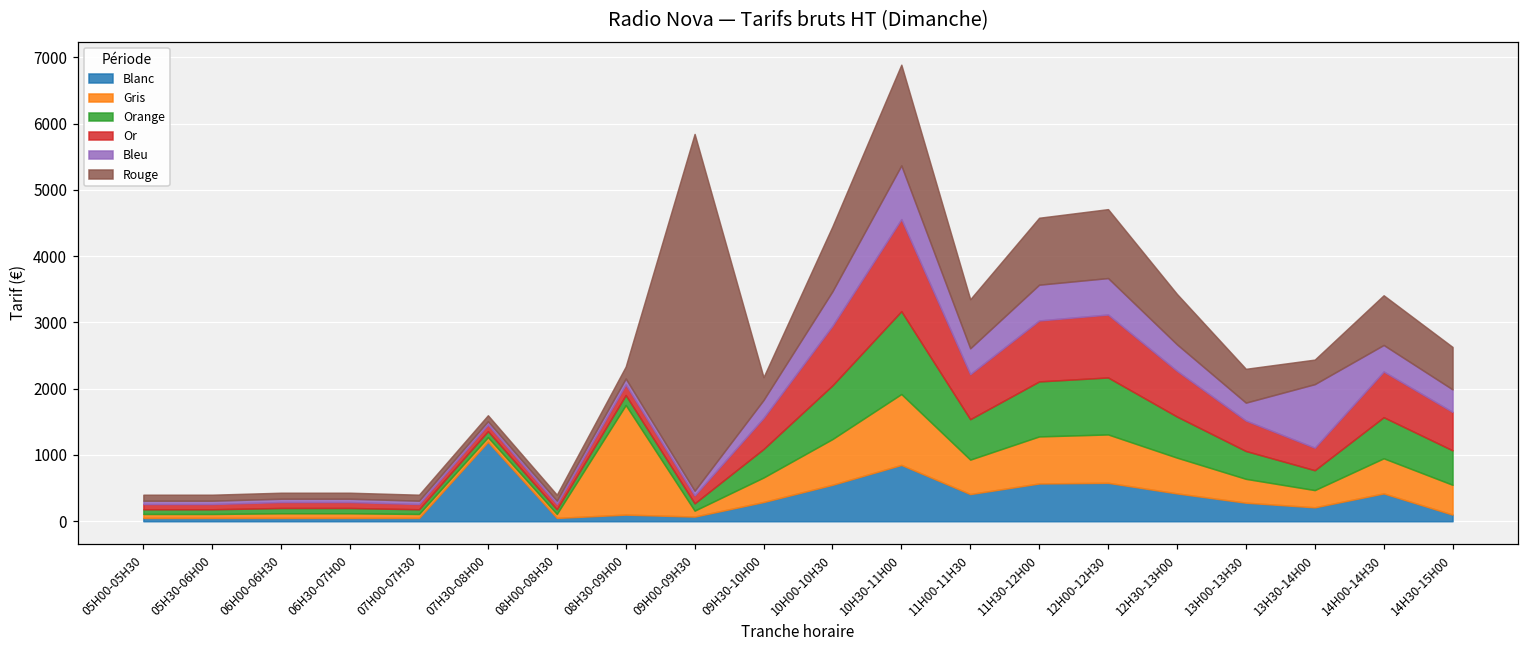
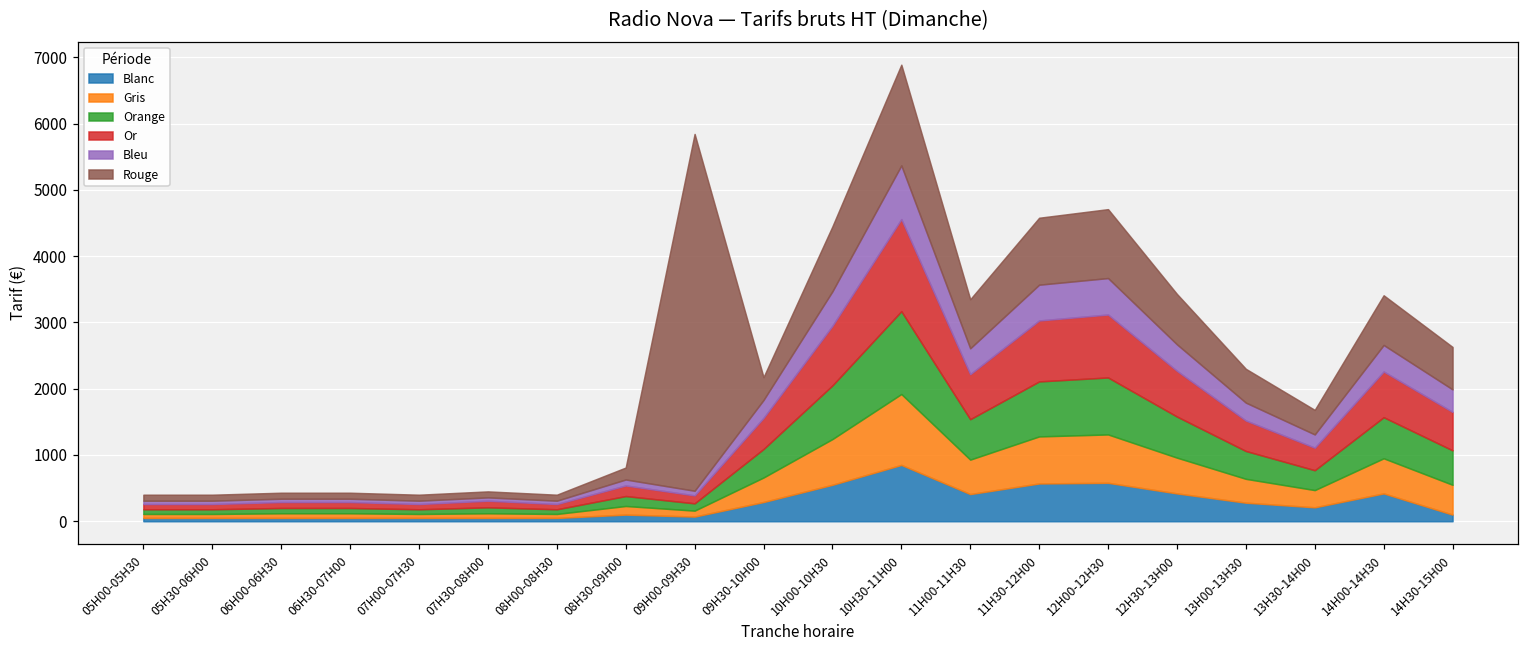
  {
    "Blanc": {
      "05H00-05H30": 100,
      "05H30-06H00": 100,
      "06H00-06H30": 100,
      "06H30-07H00": 100,
      "07H00-07H30": 100,
-     "07H30-08H00": 1200,
+     "07H30-08H00": 100,
      "08H00-08H30": 100,
      "08H30-09H00": 100,
      "09H00-09H30": 100,
      "09H30-10H00": 300,
      "10H00-10H30": 600,
      "10H30-11H00": 900,
      "11H00-11H30": 400,
      "11H30-12H00": 600,
      "12H00-12H30": 600,
      "12H30-13H00": 400,
      "13H00-13H30": 300,
      "13H30-14H00": 200,
      "14H00-14H30": 400,
      "14H30-15H00": 100
    },
    "Gris": {
      "05H00-05H30": 100,
      "05H30-06H00": 100,
      "06H00-06H30": 100,
      "06H30-07H00": 100,
      "07H00-07H30": 100,
      "07H30-08H00": 100,
      "08H00-08H30": 100,
-     "08H30-09H00": 1700,
+     "08H30-09H00": 100,
      "09H00-09H30": 100,
      "09H30-10H00": 400,
      "10H00-10H30": 700,
      "10H30-11H00": 1100,
      "11H00-11H30": 500,
      "11H30-12H00": 700,
      "12H00-12H30": 700,
      "12H30-13H00": 500,
      "13H00-13H30": 400,
      "13H30-14H00": 300,
      "14H00-14H30": 500,
      "14H30-15H00": 500
    },
    "Orange": {
      "05H00-05H30": 100,
      "05H30-06H00": 100,
      "06H00-06H30": 100,
      "06H30-07H00": 100,
      "07H00-07H30": 100,
      "07H30-08H00": 100,
      "08H00-08H30": 100,
      "08H30-09H00": 200,
      "09H00-09H30": 100,
      "09H30-10H00": 400,
      "10H00-10H30": 800,
      "10H30-11H00": 1300,
      "11H00-11H30": 600,
      "11H30-12H00": 800,
      "12H00-12H30": 900,
      "12H30-13H00": 600,
      "13H00-13H30": 400,
      "13H30-14H00": 300,
      "14H00-14H30": 600,
      "14H30-15H00": 500
    },
    "Or": {
      "05H00-05H30": 100,
      "05H30-06H00": 100,
      "06H00-06H30": 100,
      "06H30-07H00": 100,
      "07H00-07H30": 100,
      "07H30-08H00": 100,
      "08H00-08H30": 100,
      "08H30-09H00": 200,
      "09H00-09H30": 100,
      "09H30-10H00": 500,
      "10H00-10H30": 900,
      "10H30-11H00": 1400,
      "11H00-11H30": 700,
      "11H30-12H00": 900,
      "12H00-12H30": 1000,
      "12H30-13H00": 700,
      "13H00-13H30": 500,
      "13H30-14H00": 300,
      "14H00-14H30": 700,
      "14H30-15H00": 600
    },
    "Bleu": {
      "05H00-05H30": 100,
      "05H30-06H00": 100,
      "06H00-06H30": 100,
      "06H30-07H00": 100,
      "07H00-07H30": 100,
      "07H30-08H00": 100,
      "08H00-08H30": 100,
      "08H30-09H00": 100,
      "09H00-09H30": 100,
      "09H30-10H00": 300,
      "10H00-10H30": 500,
      "10H30-11H00": 800,
      "11H00-11H30": 400,
      "11H30-12H00": 500,
      "12H00-12H30": 600,
      "12H30-13H00": 400,
      "13H00-13H30": 300,
-     "13H30-14H00": 1000,
+     "13H30-14H00": 200,
      "14H00-14H30": 400,
      "14H30-15H00": 300
    },
    "Rouge": {
      "05H00-05H30": 100,
      "05H30-06H00": 100,
      "06H00-06H30": 100,
      "06H30-07H00": 100,
      "07H00-07H30": 100,
      "07H30-08H00": 100,
      "08H00-08H30": 100,
      "08H30-09H00": 200,
      "09H00-09H30": 5400,
      "09H30-10H00": 300,
      "10H00-10H30": 1000,
      "10H30-11H00": 1500,
      "11H00-11H30": 700,
      "11H30-12H00": 1000,
      "12H00-12H30": 1000,
      "12H30-13H00": 800,
      "13H00-13H30": 500,
      "13H30-14H00": 400,
      "14H00-14H30": 800,
      "14H30-15H00": 600
    }
  }
